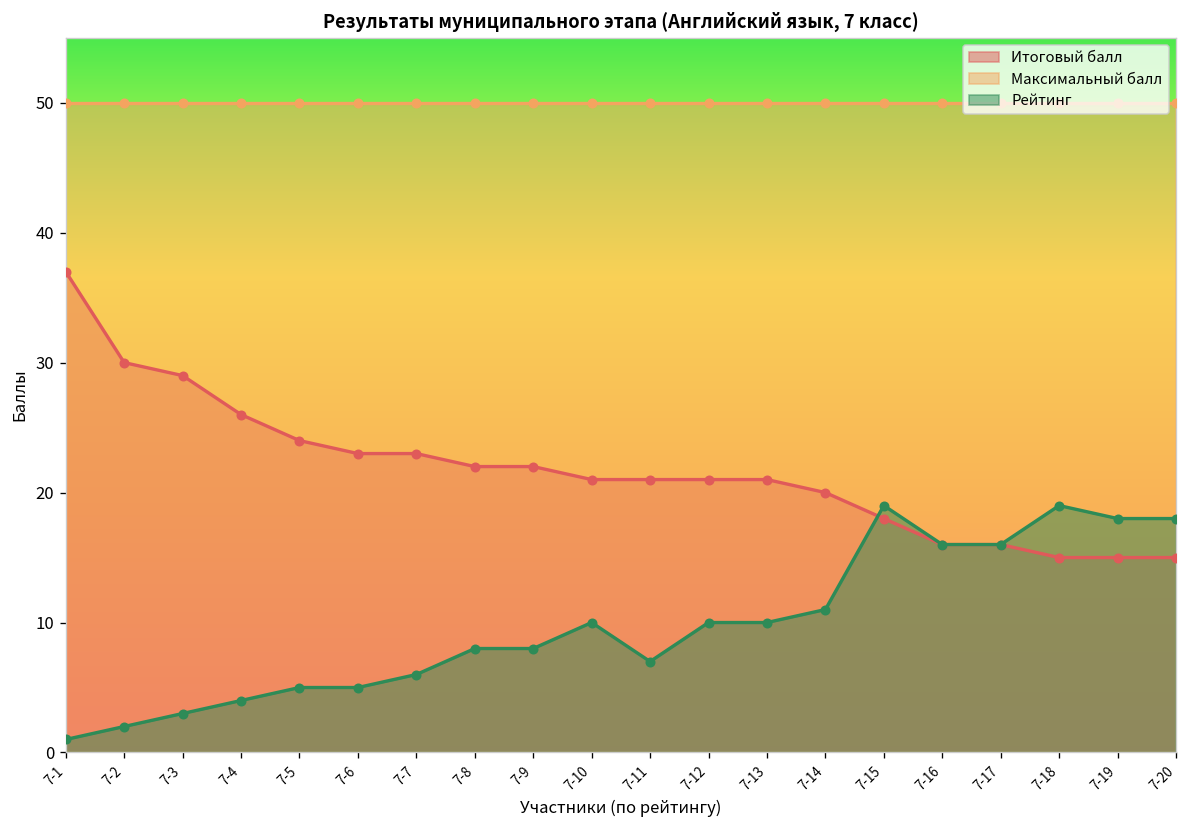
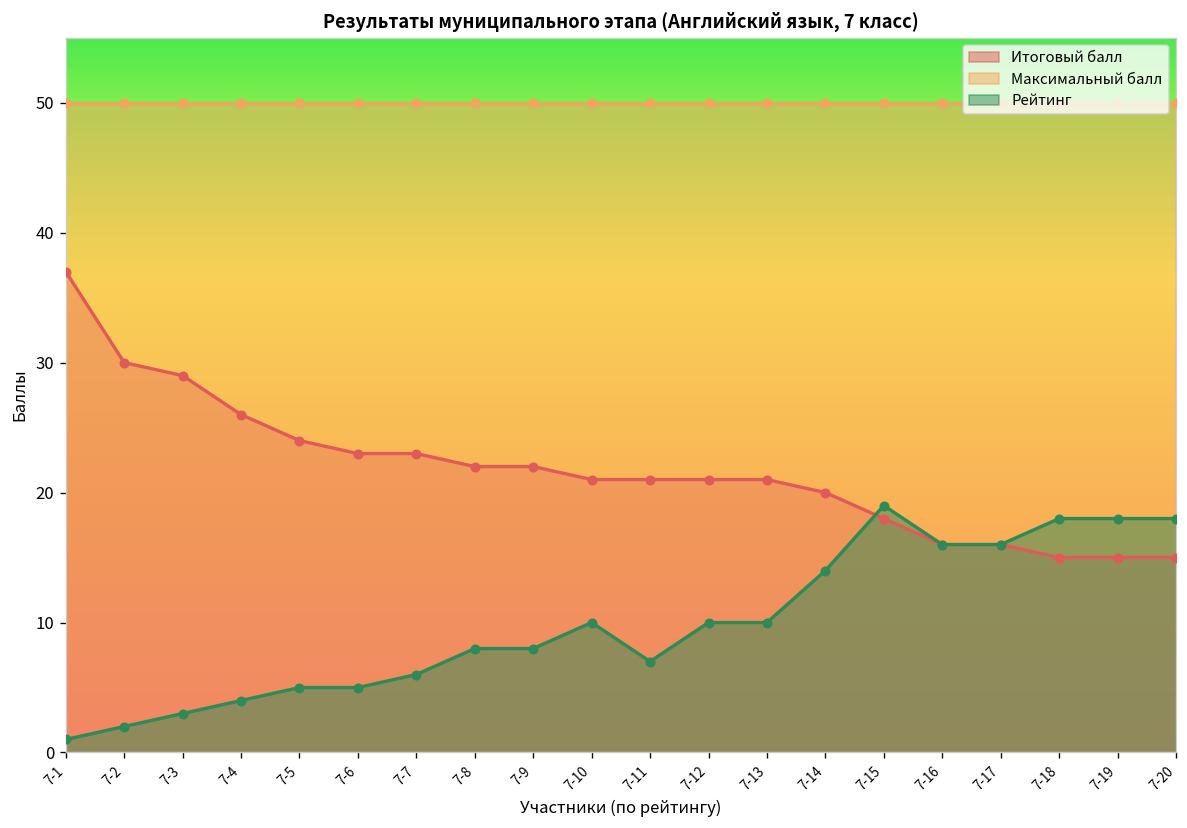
  {
    "Рейтинг": {
      "7-1": 1,
      "7-2": 2,
      "7-3": 3,
      "7-4": 4,
      "7-5": 5,
      "7-6": 5,
      "7-7": 6,
      "7-8": 8,
      "7-9": 8,
      "7-10": 10,
      "7-11": 7,
      "7-12": 10,
      "7-13": 10,
-     "7-14": 11,
+     "7-14": 14,
      "7-15": 19,
-     "7-18": 19,
+     "7-18": 18,
      "7-19": 18,
      "7-20": 18
    }
  }
